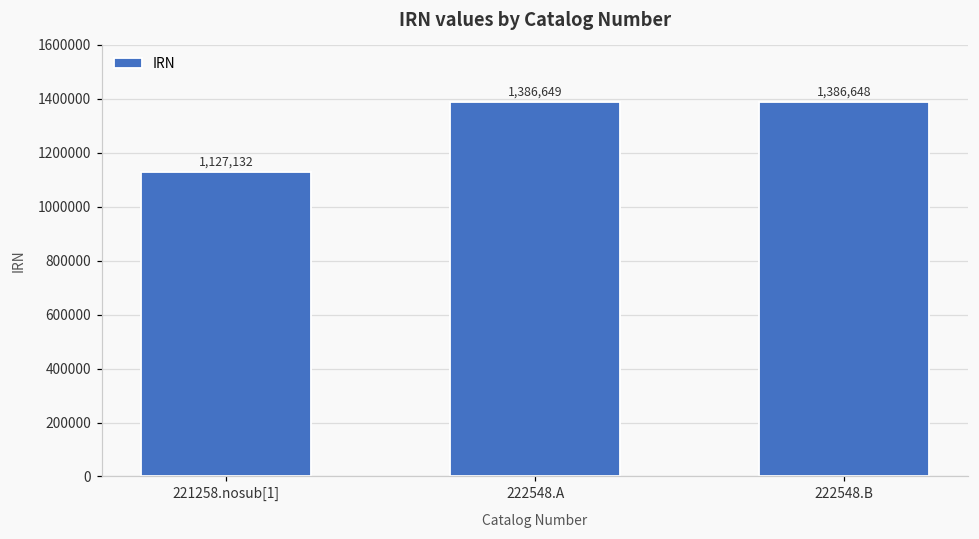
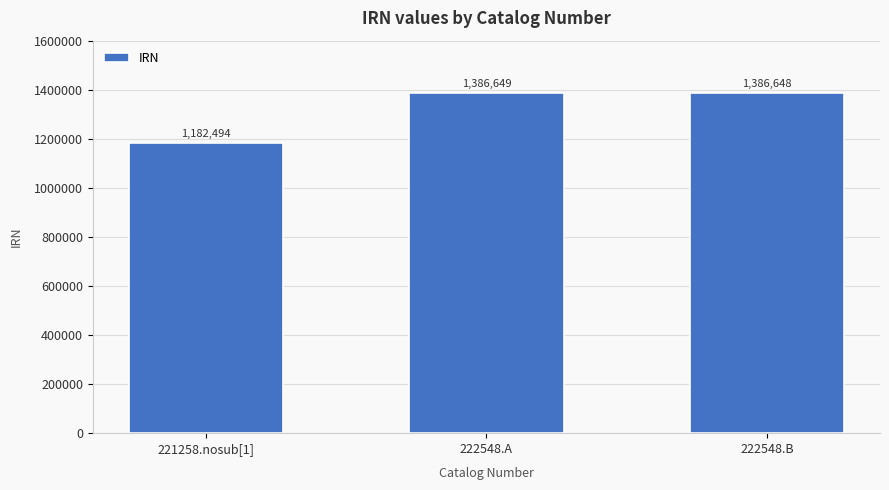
  {
-   "221258.nosub[1]": "1,127,132",
+   "221258.nosub[1]": "1,182,494",
    "222548.A": "1,386,649",
    "222548.B": "1,386,648"
  }
